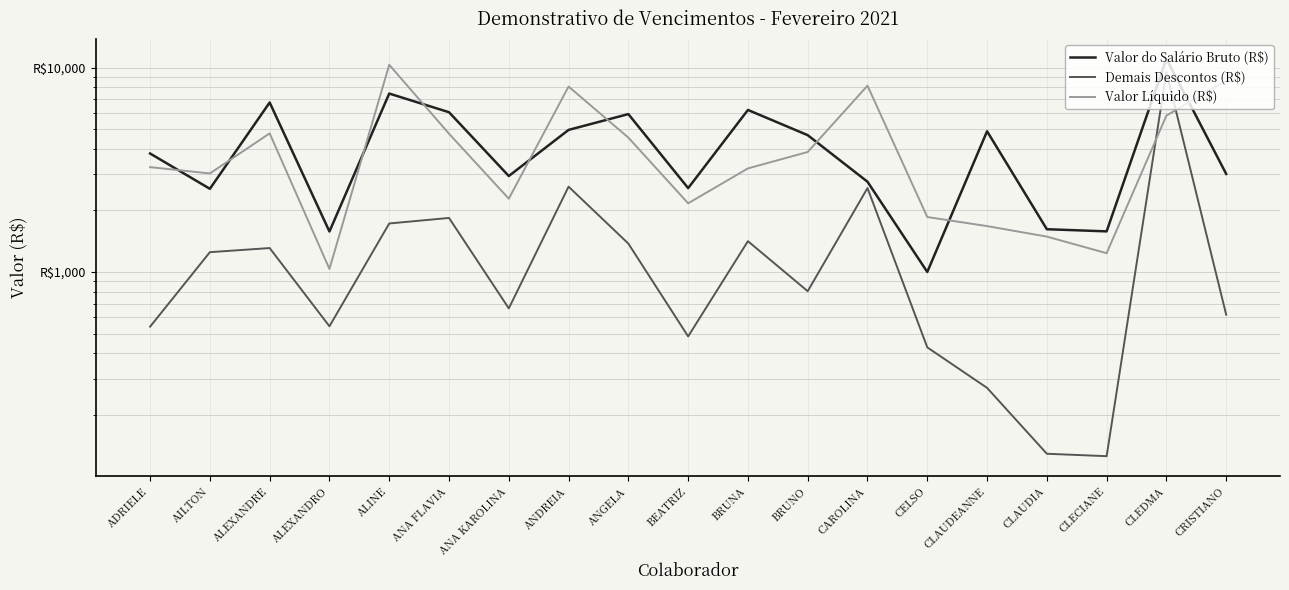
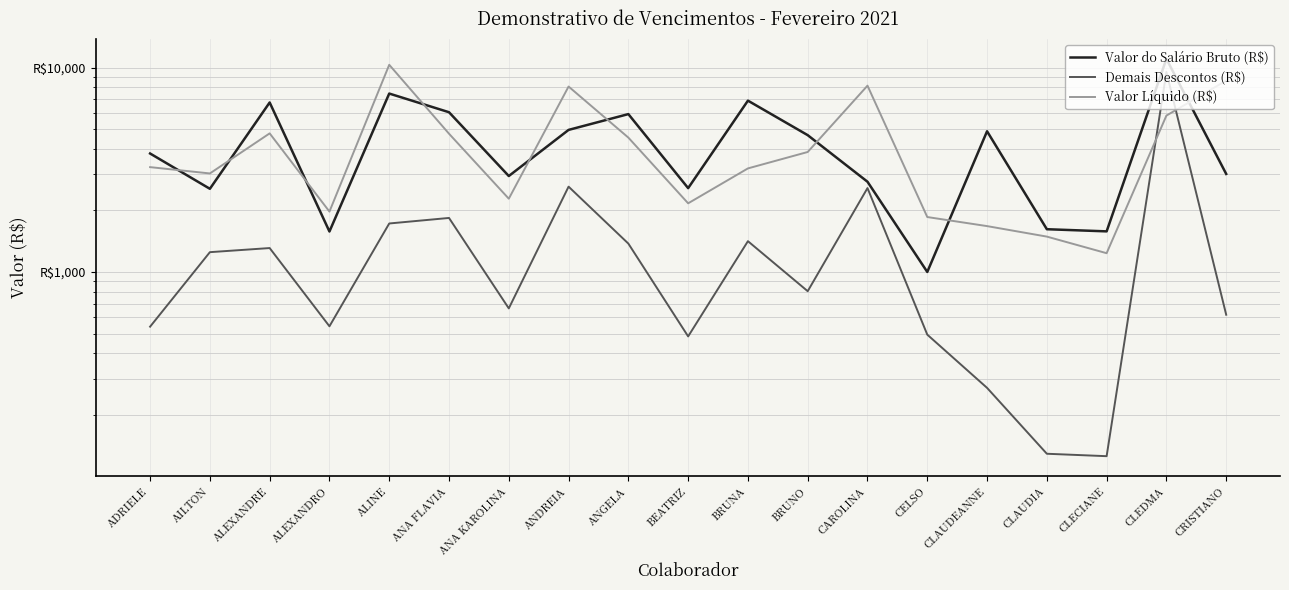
  {
    "Valor do Salário Bruto (R$)": {
      "ADRIELE": "R$3,800",
      "AILTON": "R$2,600",
      "ALEXANDRE": "R$6,700",
      "ALEXANDRO": "R$1,600",
      "ALINE": "R$7,500",
      "ANA FLAVIA": "R$6,000",
      "ANA KAROLINA": "R$2,900",
      "ANDREIA": "R$5,000",
      "ANGELA": "R$5,900",
      "BEATRIZ": "R$2,600",
-     "BRUNA": "R$6,200",
+     "BRUNA": "R$6,900",
      "BRUNO": "R$4,700",
      "CAROLINA": "R$2,800",
      "CELSO": "R$1,000",
      "CLAUDEANNE": "R$4,900",
      "CLAUDIA": "R$1,600",
      "CLECIANE": "R$1,600",
      "CRISTIANO": "R$3,000"
    },
    "Demais Descontos (R$)": {
      "ADRIELE": "R$540",
      "AILTON": "R$1,300",
      "ALEXANDRE": "R$1,300",
      "ALEXANDRO": "R$540",
      "ALINE": "R$1,700",
      "ANA FLAVIA": "R$1,800",
      "ANA KAROLINA": "R$660",
      "ANDREIA": "R$2,600",
      "ANGELA": "R$1,400",
      "BEATRIZ": "R$480",
      "BRUNA": "R$1,400",
      "BRUNO": "R$810",
      "CAROLINA": "R$2,600",
-     "CELSO": "R$430",
+     "CELSO": "R$490",
      "CLAUDEANNE": "R$270",
      "CLAUDIA": "R$130",
      "CLECIANE": "R$130",
      "CRISTIANO": "R$620"
    },
    "Valor Líquido (R$)": {
      "ADRIELE": "R$3,300",
      "AILTON": "R$3,000",
      "ALEXANDRE": "R$4,800",
-     "ALEXANDRO": "R$1,000",
+     "ALEXANDRO": "R$2,000",
      "ALINE": "R$10,000",
      "ANA FLAVIA": "R$4,700",
      "ANA KAROLINA": "R$2,300",
      "ANDREIA": "R$8,100",
      "ANGELA": "R$4,500",
      "BEATRIZ": "R$2,200",
      "BRUNA": "R$3,200",
      "BRUNO": "R$3,900",
      "CAROLINA": "R$8,200",
      "CELSO": "R$1,900",
      "CLAUDEANNE": "R$1,700",
      "CLAUDIA": "R$1,500",
      "CLECIANE": "R$1,200",
      "CLEDMA": "R$5,800"
    }
  }
